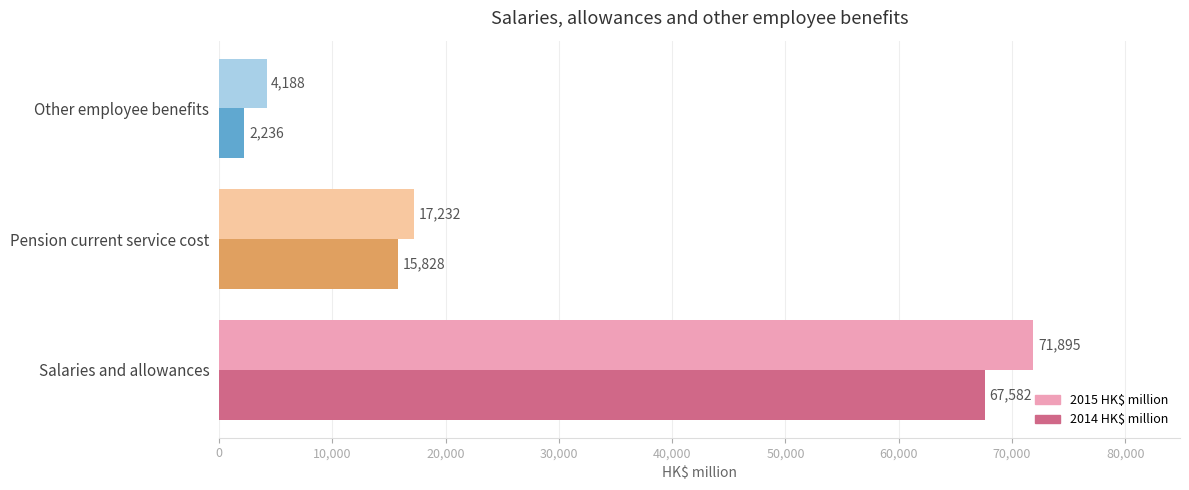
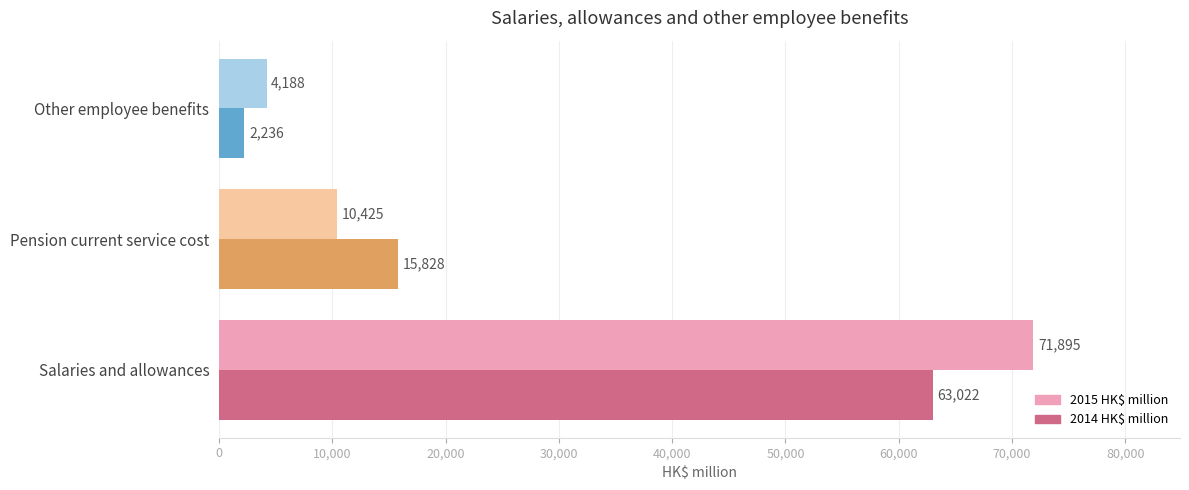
  {
    "2015 HK$ million": {
      "Other employee benefits": "4,188",
-     "Pension current service cost": "17,232",
+     "Pension current service cost": "10,425",
      "Salaries and allowances": "71,895"
    },
    "2014 HK$ million": {
      "Other employee benefits": "2,236",
      "Pension current service cost": "15,828",
-     "Salaries and allowances": "67,582"
+     "Salaries and allowances": "63,022"
    }
  }
